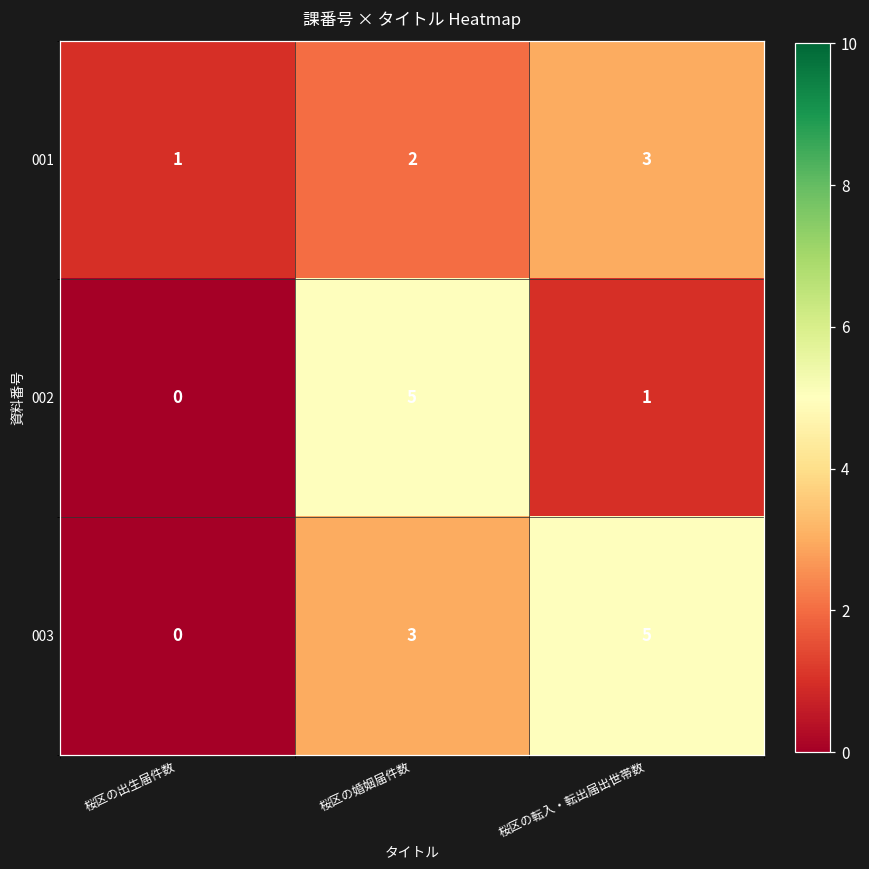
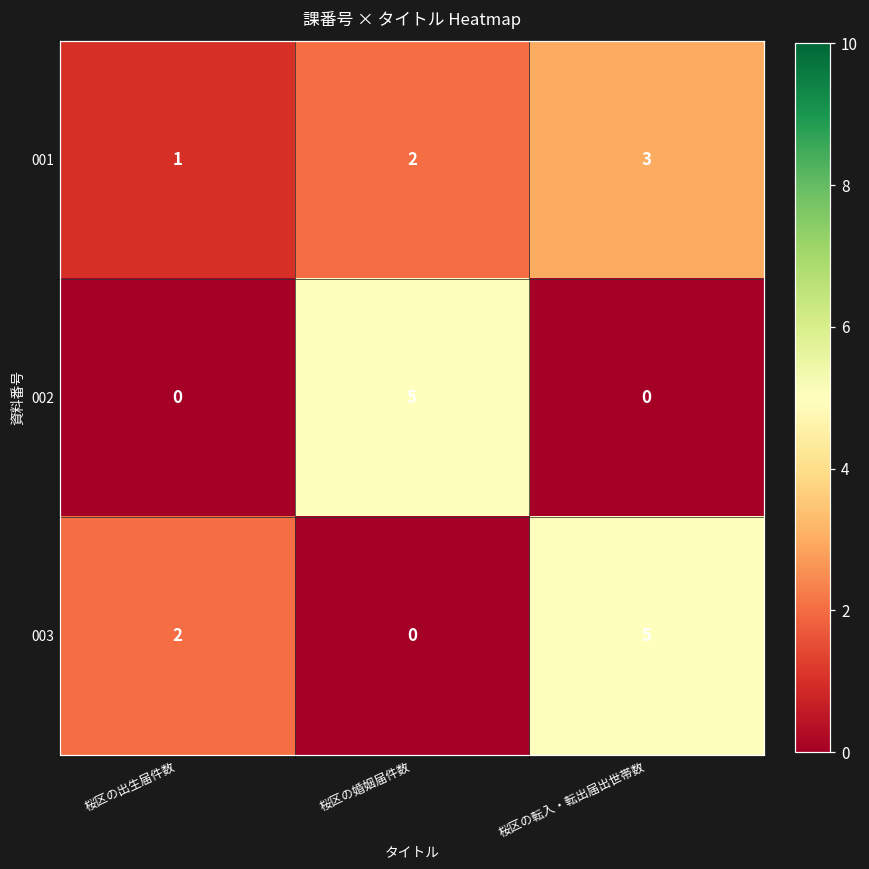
  {
    "001": {
      "桜区の出生届件数": 1,
      "桜区の婚姻届件数": 2,
      "桜区の転入・転出届出世帯数": 3
    },
    "002": {
      "桜区の出生届件数": 0,
      "桜区の婚姻届件数": 5,
-     "桜区の転入・転出届出世帯数": 1
+     "桜区の転入・転出届出世帯数": 0
    },
    "003": {
-     "桜区の出生届件数": 0,
-     "桜区の婚姻届件数": 3,
+     "桜区の出生届件数": 2,
+     "桜区の婚姻届件数": 0,
      "桜区の転入・転出届出世帯数": 5
    }
  }
